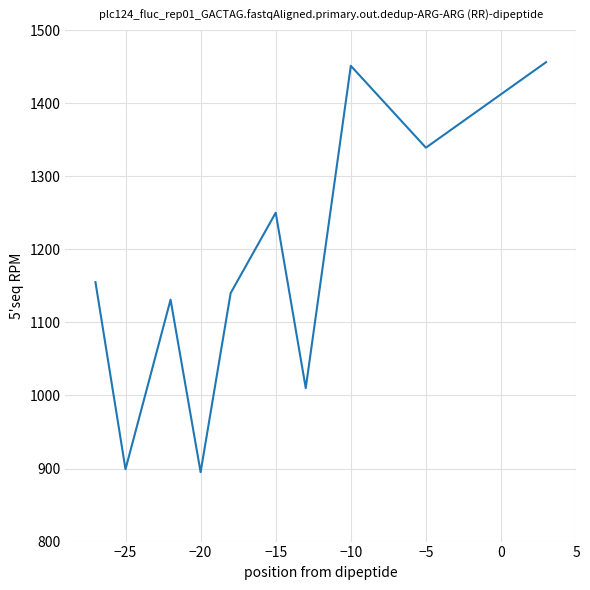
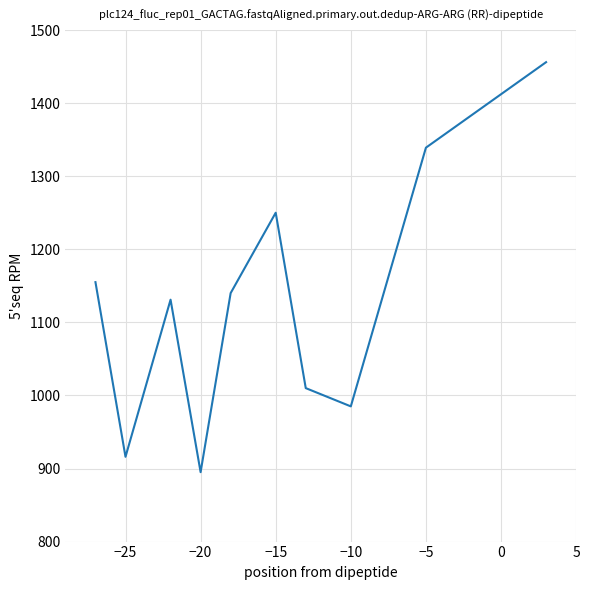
  {
-   "−25": 900,
+   "−25": 920,
    "−20": 900,
    "−15": 1250,
-   "−10": 1450,
+   "−10": 990,
    "−5": 1340
  }
